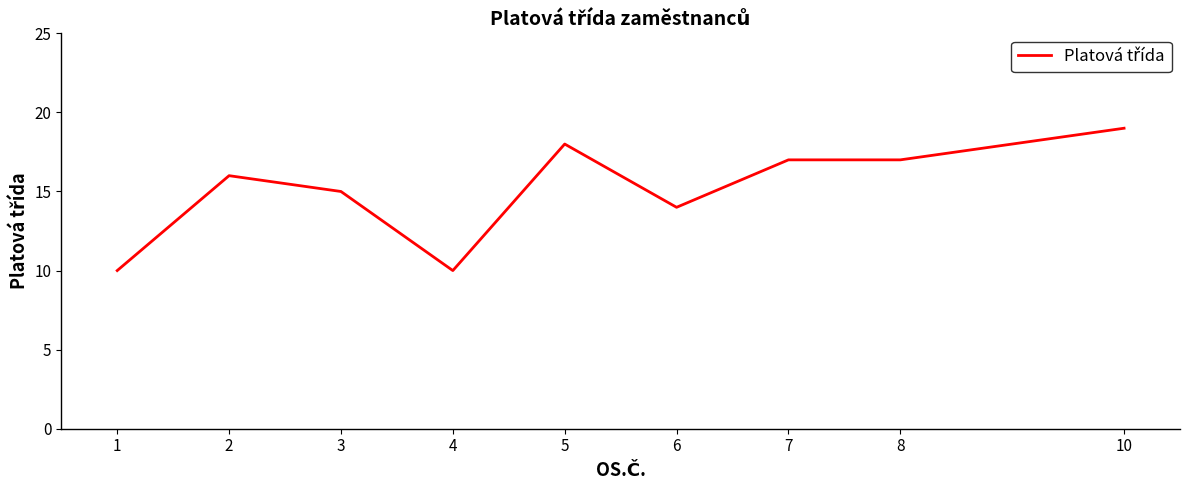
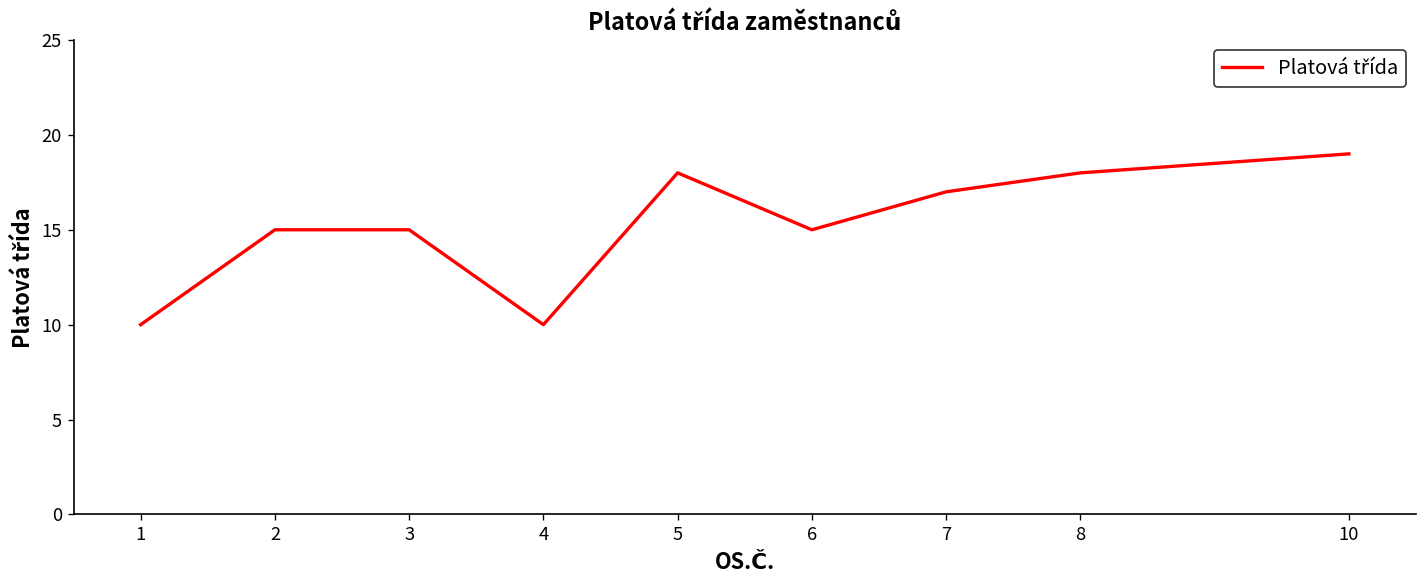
  {
    "1": 10,
-   "2": 16,
+   "2": 15,
    "3": 15,
    "4": 10,
    "5": 18,
-   "6": 14,
+   "6": 15,
    "7": 17,
-   "8": 17,
+   "8": 18,
    "10": 19
  }
